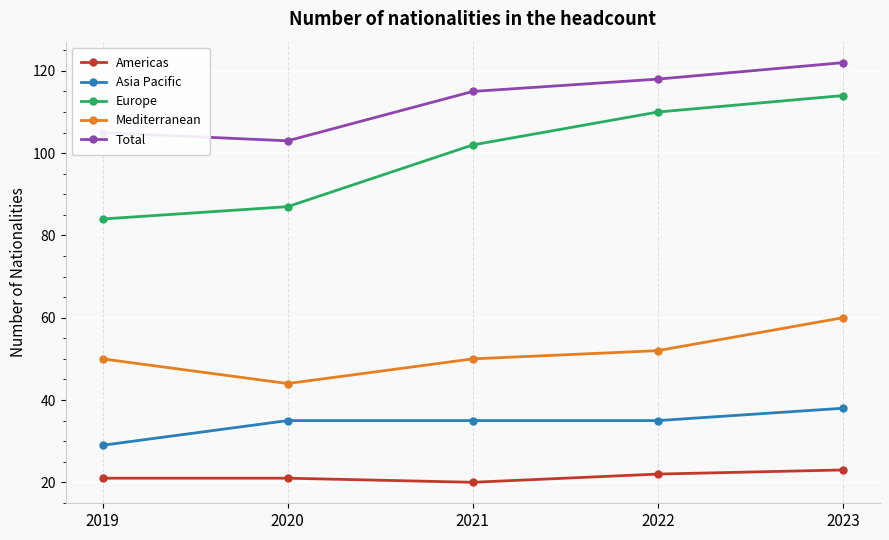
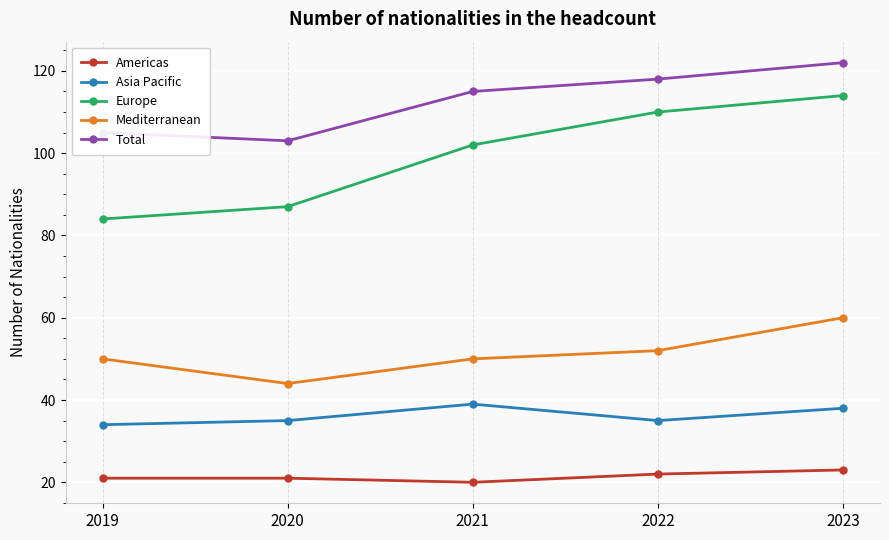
  {
    "Americas": {
      "2019": 21,
      "2020": 21,
      "2021": 20,
      "2022": 22,
      "2023": 23
    },
    "Asia Pacific": {
-     "2019": 29,
+     "2019": 34,
      "2020": 35,
-     "2021": 35,
+     "2021": 39,
      "2022": 35,
      "2023": 38
    },
    "Europe": {
      "2019": 84,
      "2020": 87,
      "2021": 102,
      "2022": 110,
      "2023": 114
    },
    "Mediterranean": {
      "2019": 50,
      "2020": 44,
      "2021": 50,
      "2022": 52,
      "2023": 60
    },
    "Total": {
      "2020": 103,
      "2021": 115,
      "2022": 118,
      "2023": 122
    }
  }
